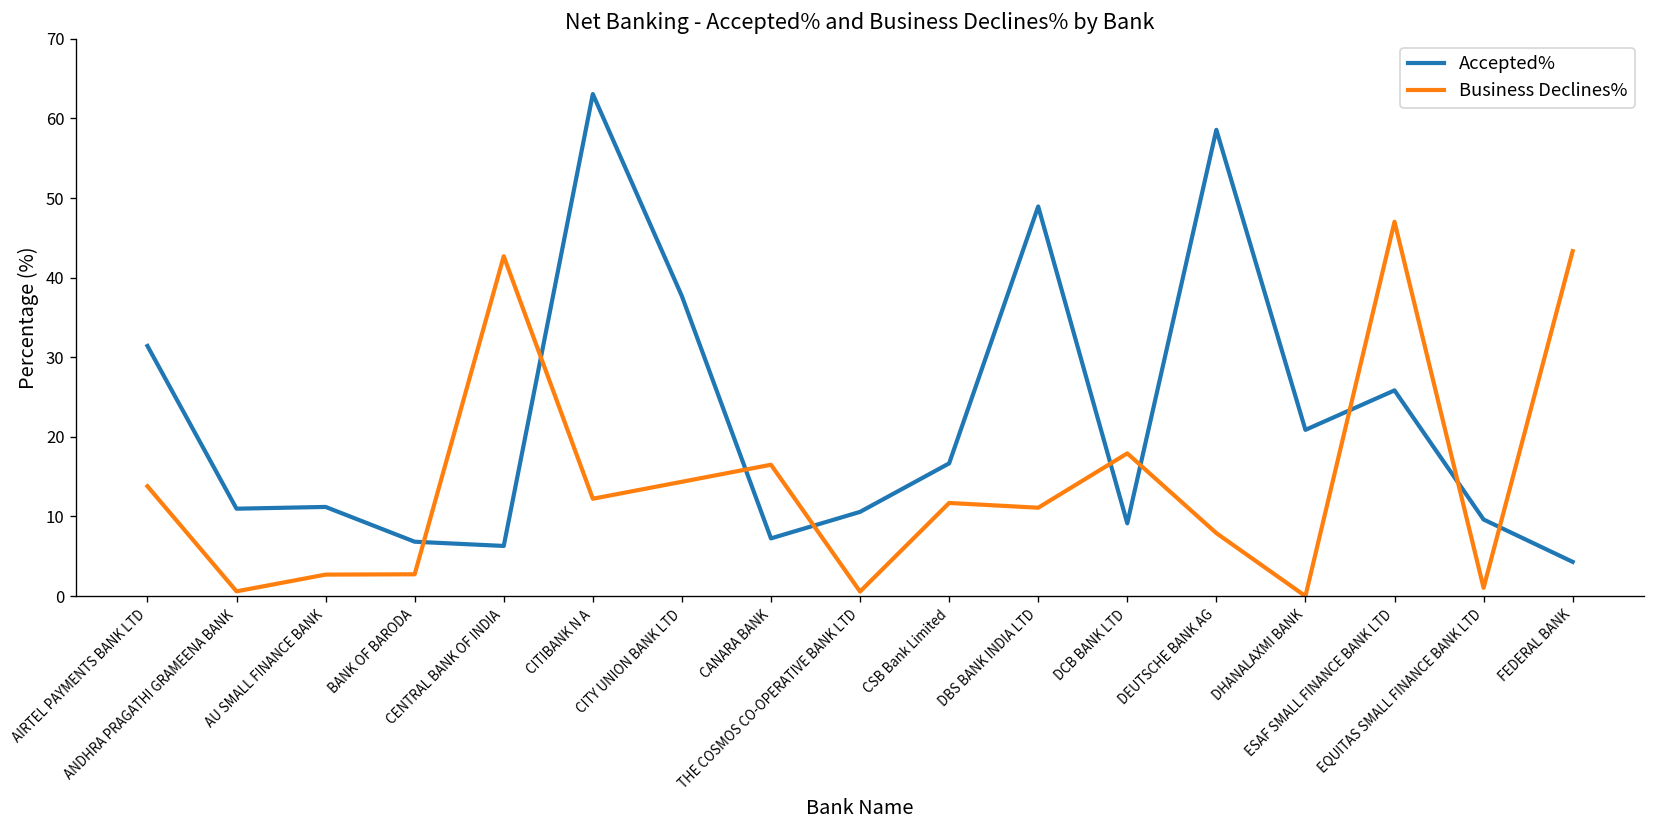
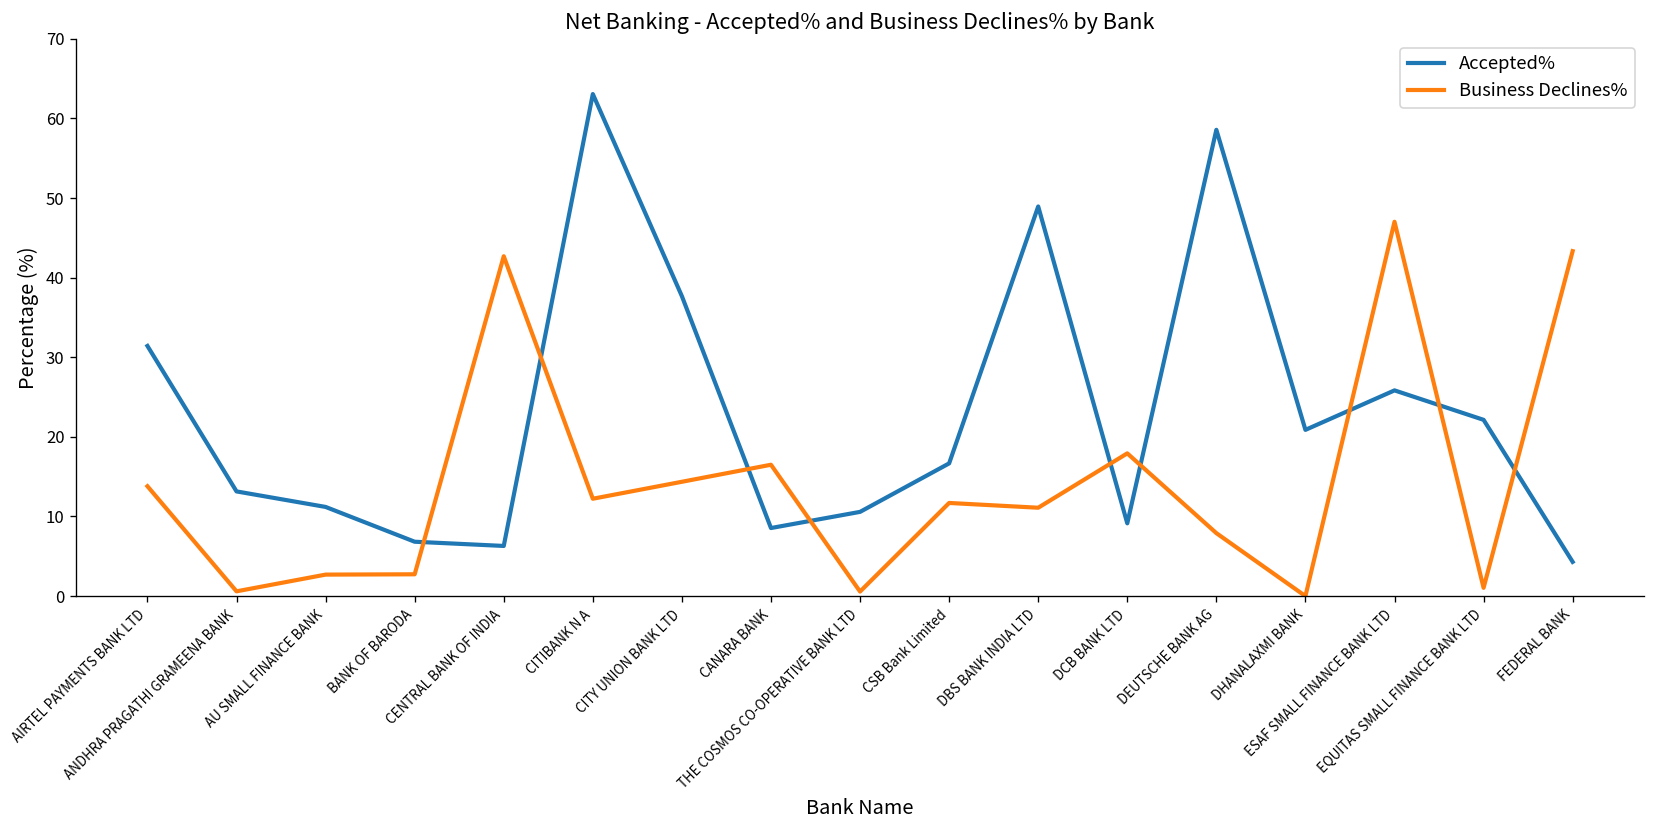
  {
    "Accepted%": {
      "AIRTEL PAYMENTS BANK LTD": 31,
-     "ANDHRA PRAGATHI GRAMEENA BANK": 11,
+     "ANDHRA PRAGATHI GRAMEENA BANK": 13,
      "AU SMALL FINANCE BANK": 11,
      "BANK OF BARODA": 7,
      "CENTRAL BANK OF INDIA": 6,
      "CITIBANK N A": 63,
      "CITY UNION BANK LTD": 38,
-     "CANARA BANK": 7,
+     "CANARA BANK": 9,
      "THE COSMOS CO-OPERATIVE BANK LTD": 11,
      "CSB Bank Limited": 17,
      "DBS BANK INDIA LTD": 49,
      "DCB BANK LTD": 9,
      "DEUTSCHE BANK AG": 59,
      "DHANALAXMI BANK": 21,
      "ESAF SMALL FINANCE BANK LTD": 26,
-     "EQUITAS SMALL FINANCE BANK LTD": 10,
+     "EQUITAS SMALL FINANCE BANK LTD": 22,
      "FEDERAL BANK": 4
    },
    "Business Declines%": {
      "AIRTEL PAYMENTS BANK LTD": 14,
      "ANDHRA PRAGATHI GRAMEENA BANK": 1,
      "AU SMALL FINANCE BANK": 3,
      "BANK OF BARODA": 3,
      "CENTRAL BANK OF INDIA": 43,
      "CITIBANK N A": 12,
      "CITY UNION BANK LTD": 14,
      "CANARA BANK": 17,
      "THE COSMOS CO-OPERATIVE BANK LTD": 1,
      "CSB Bank Limited": 12,
      "DBS BANK INDIA LTD": 11,
      "DCB BANK LTD": 18,
      "DEUTSCHE BANK AG": 8,
      "DHANALAXMI BANK": 0,
      "ESAF SMALL FINANCE BANK LTD": 47,
      "EQUITAS SMALL FINANCE BANK LTD": 1,
      "FEDERAL BANK": 43
    }
  }
